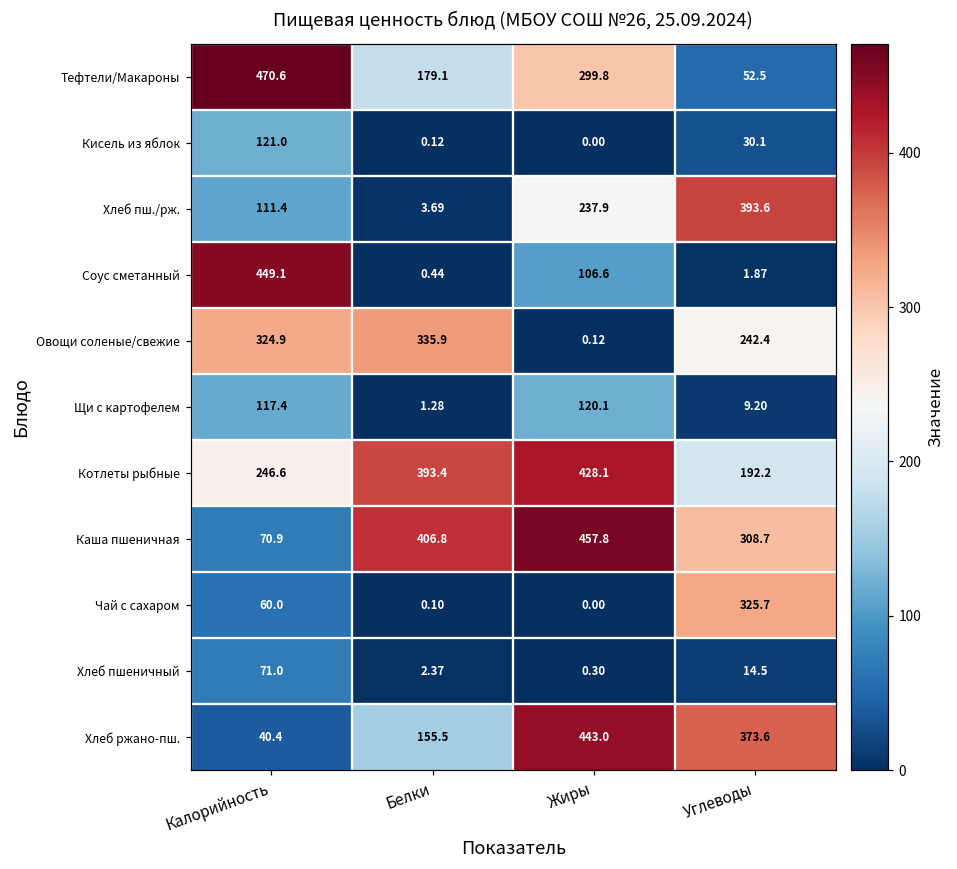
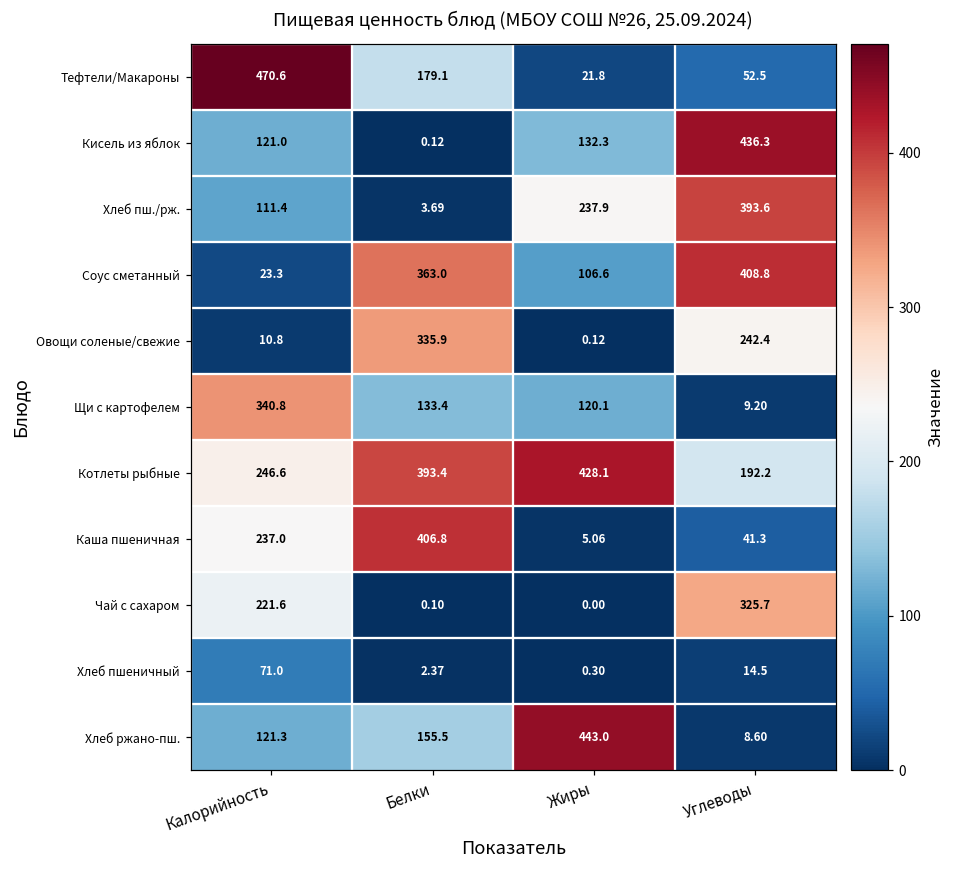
  {
    "Тефтели/Макароны": {
      "Калорийность": 470.6,
      "Белки": 179.1,
-     "Жиры": 299.8,
+     "Жиры": 21.8,
      "Углеводы": 52.5
    },
    "Кисель из яблок": {
      "Калорийность": 121.0,
      "Белки": 0.12,
-     "Жиры": 0.00,
-     "Углеводы": 30.1
+     "Жиры": 132.3,
+     "Углеводы": 436.3
    },
    "Хлеб пш./рж.": {
      "Калорийность": 111.4,
      "Белки": 3.69,
      "Жиры": 237.9,
      "Углеводы": 393.6
    },
    "Соус сметанный": {
-     "Калорийность": 449.1,
-     "Белки": 0.44,
+     "Калорийность": 23.3,
+     "Белки": 363.0,
      "Жиры": 106.6,
-     "Углеводы": 1.87
+     "Углеводы": 408.8
    },
    "Овощи соленые/свежие": {
-     "Калорийность": 324.9,
+     "Калорийность": 10.8,
      "Белки": 335.9,
      "Жиры": 0.12,
      "Углеводы": 242.4
    },
    "Щи с картофелем": {
-     "Калорийность": 117.4,
-     "Белки": 1.28,
+     "Калорийность": 340.8,
+     "Белки": 133.4,
      "Жиры": 120.1,
      "Углеводы": 9.20
    },
    "Котлеты рыбные": {
      "Калорийность": 246.6,
      "Белки": 393.4,
      "Жиры": 428.1,
      "Углеводы": 192.2
    },
    "Каша пшеничная": {
-     "Калорийность": 70.9,
+     "Калорийность": 237.0,
      "Белки": 406.8,
-     "Жиры": 457.8,
-     "Углеводы": 308.7
+     "Жиры": 5.06,
+     "Углеводы": 41.3
    },
    "Чай с сахаром": {
-     "Калорийность": 60.0,
+     "Калорийность": 221.6,
      "Белки": 0.10,
      "Жиры": 0.00,
      "Углеводы": 325.7
    },
    "Хлеб пшеничный": {
      "Калорийность": 71.0,
      "Белки": 2.37,
      "Жиры": 0.30,
      "Углеводы": 14.5
    },
    "Хлеб ржано-пш.": {
-     "Калорийность": 40.4,
+     "Калорийность": 121.3,
      "Белки": 155.5,
      "Жиры": 443.0,
-     "Углеводы": 373.6
+     "Углеводы": 8.60
    }
  }
